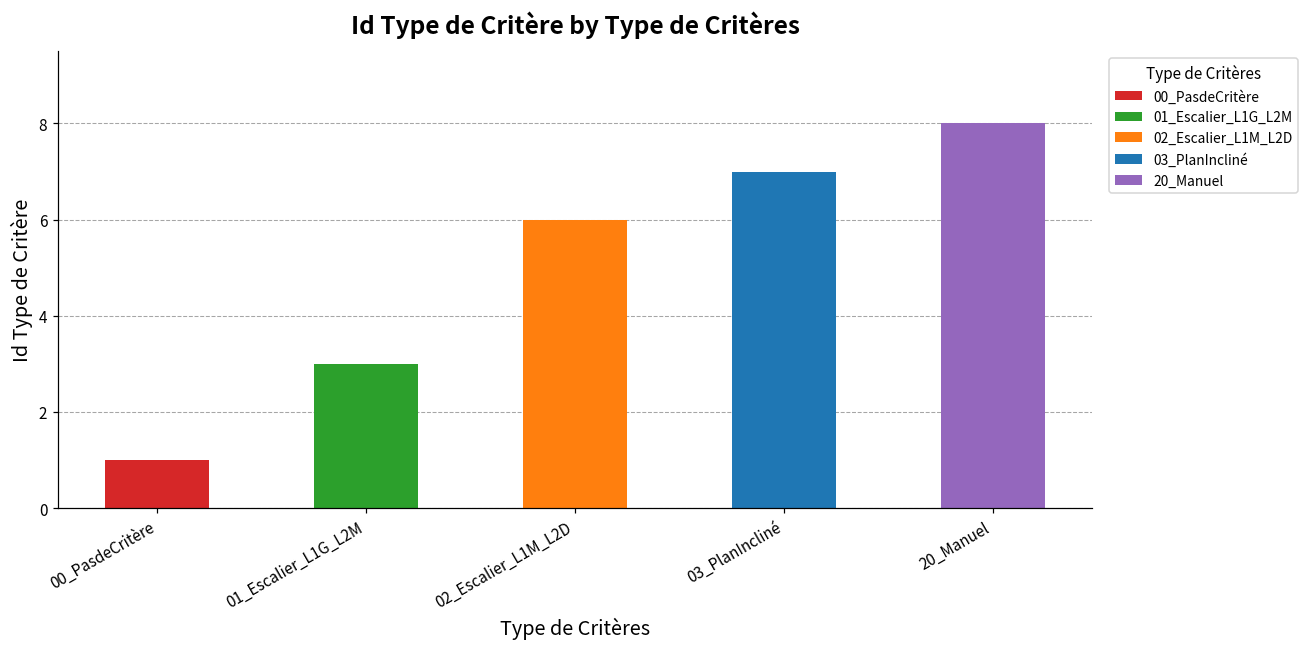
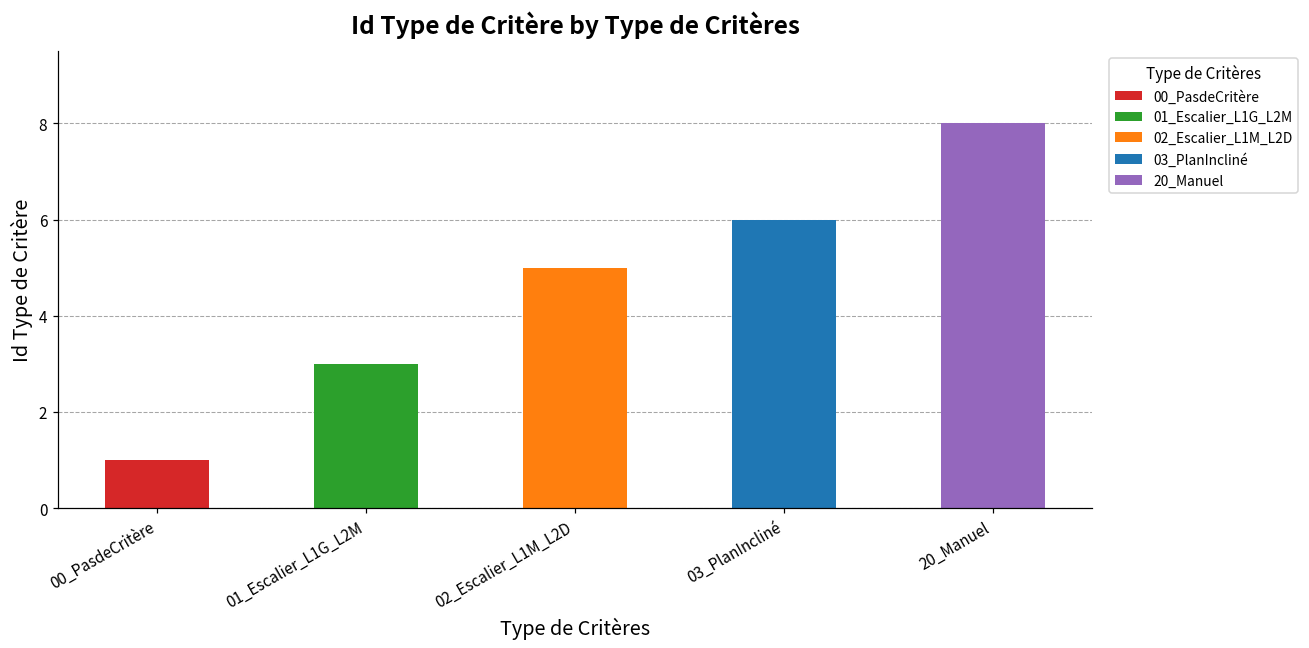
  {
    "00_PasdeCritère": 1,
    "01_Escalier_L1G_L2M": 3,
-   "02_Escalier_L1M_L2D": 6,
-   "03_PlanIncliné": 7,
+   "02_Escalier_L1M_L2D": 5,
+   "03_PlanIncliné": 6,
    "20_Manuel": 8
  }
